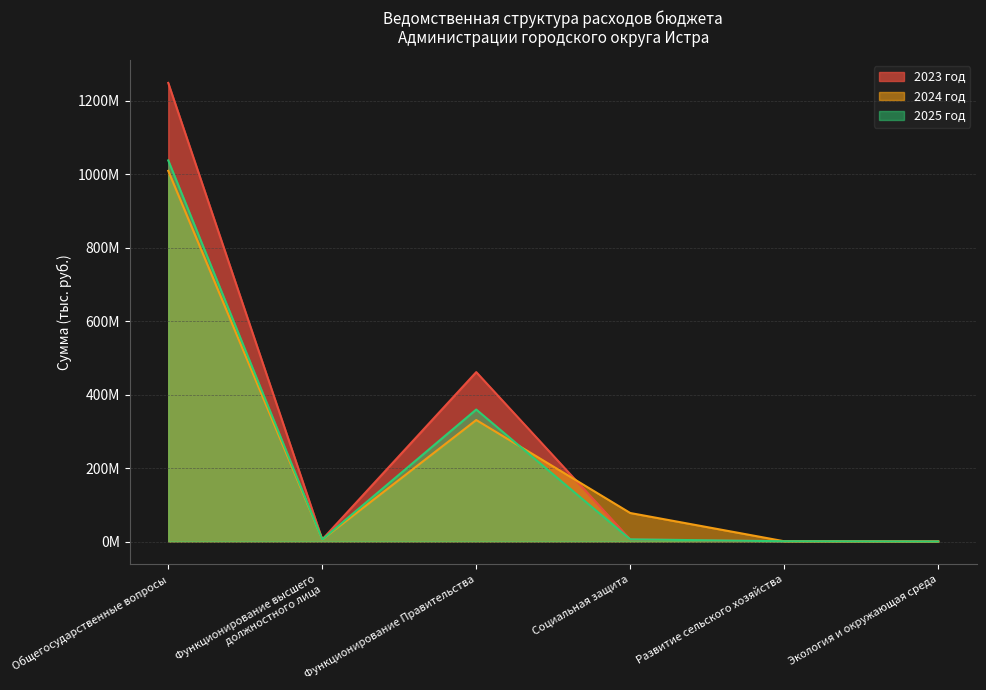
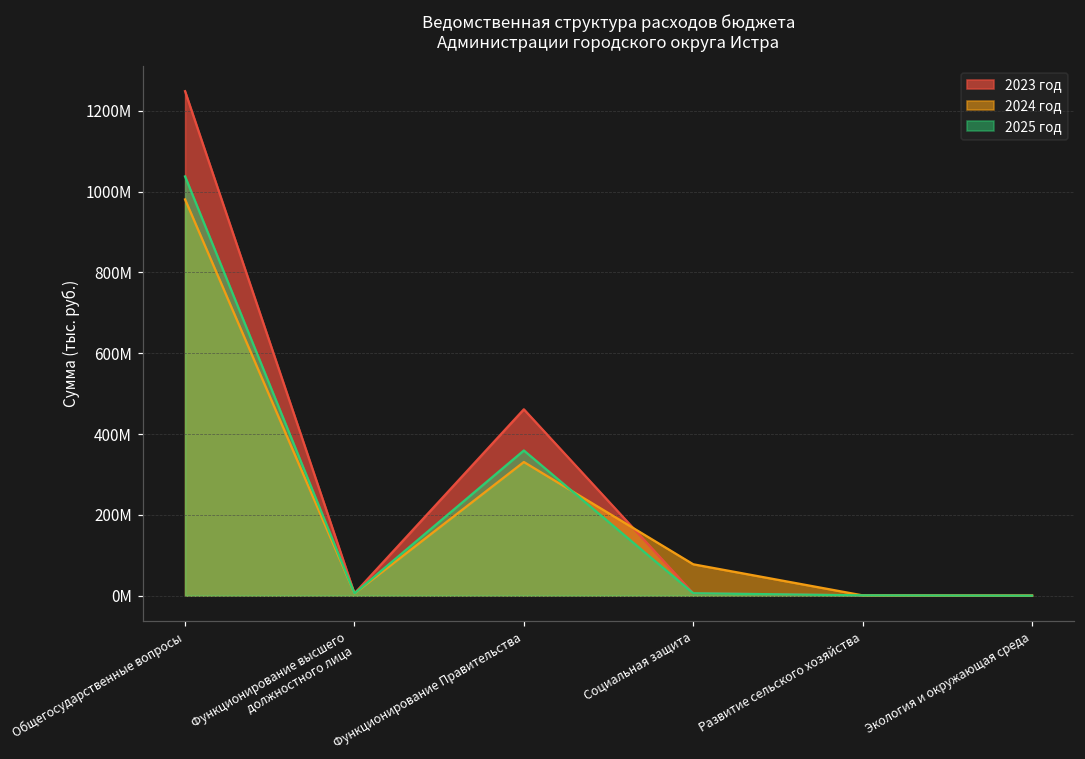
  {
    "2023 год": {
      "Общегосударственные вопросы": 1250000000,
      "Функционирование Правительства": 460000000
    },
    "2024 год": {
-     "Общегосударственные вопросы": 1010000000,
+     "Общегосударственные вопросы": 980000000,
      "Функционирование Правительства": 330000000,
      "Социальная защита": 80000000
    },
    "2025 год": {
      "Общегосударственные вопросы": 1040000000,
      "Функционирование Правительства": 360000000
    }
  }
